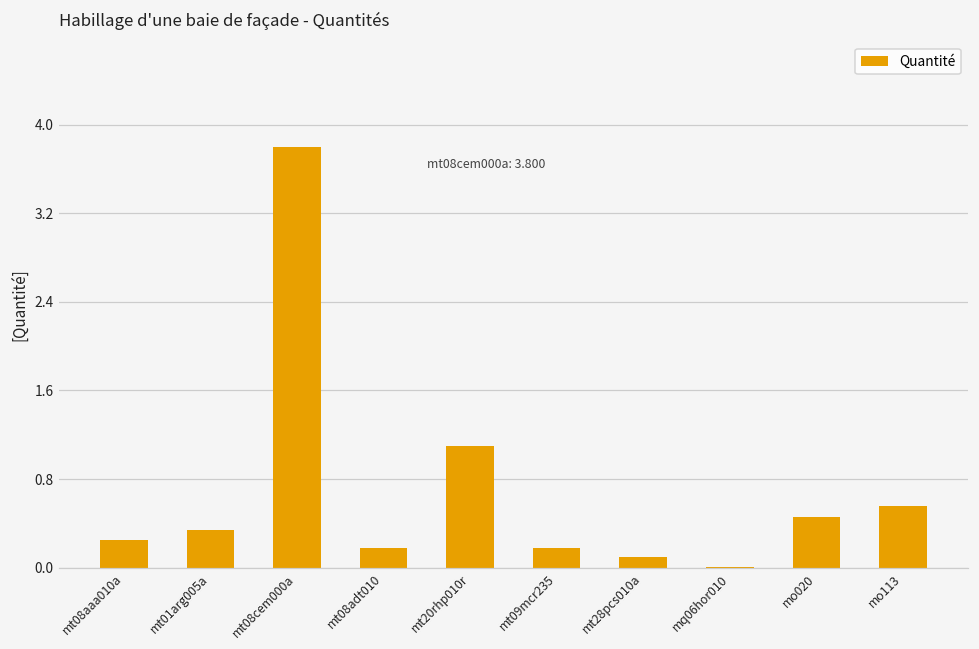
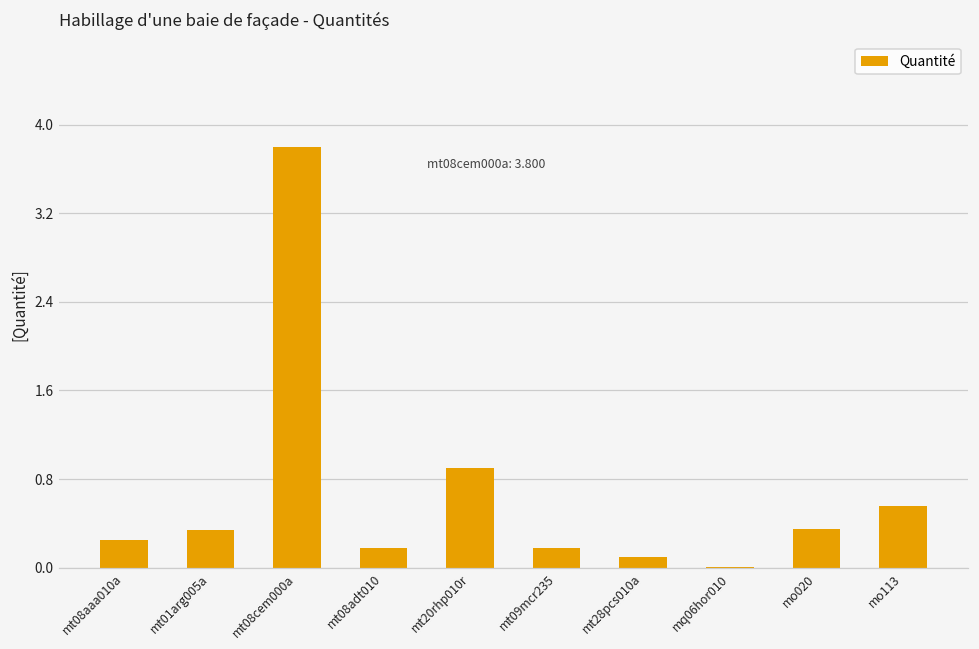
  {
    "mt08aaa010a": 0.25,
    "mt01arg005a": 0.34,
    "mt08cem000a": 3.80,
    "mt08adt010": 0.18,
-   "mt20rhp010r": 1.1,
+   "mt20rhp010r": 0.9,
    "mt09mcr235": 0.17,
    "mt28pcs010a": 0.10,
-   "mo020": 0.46,
+   "mo020": 0.35,
    "mo113": 0.56
  }
